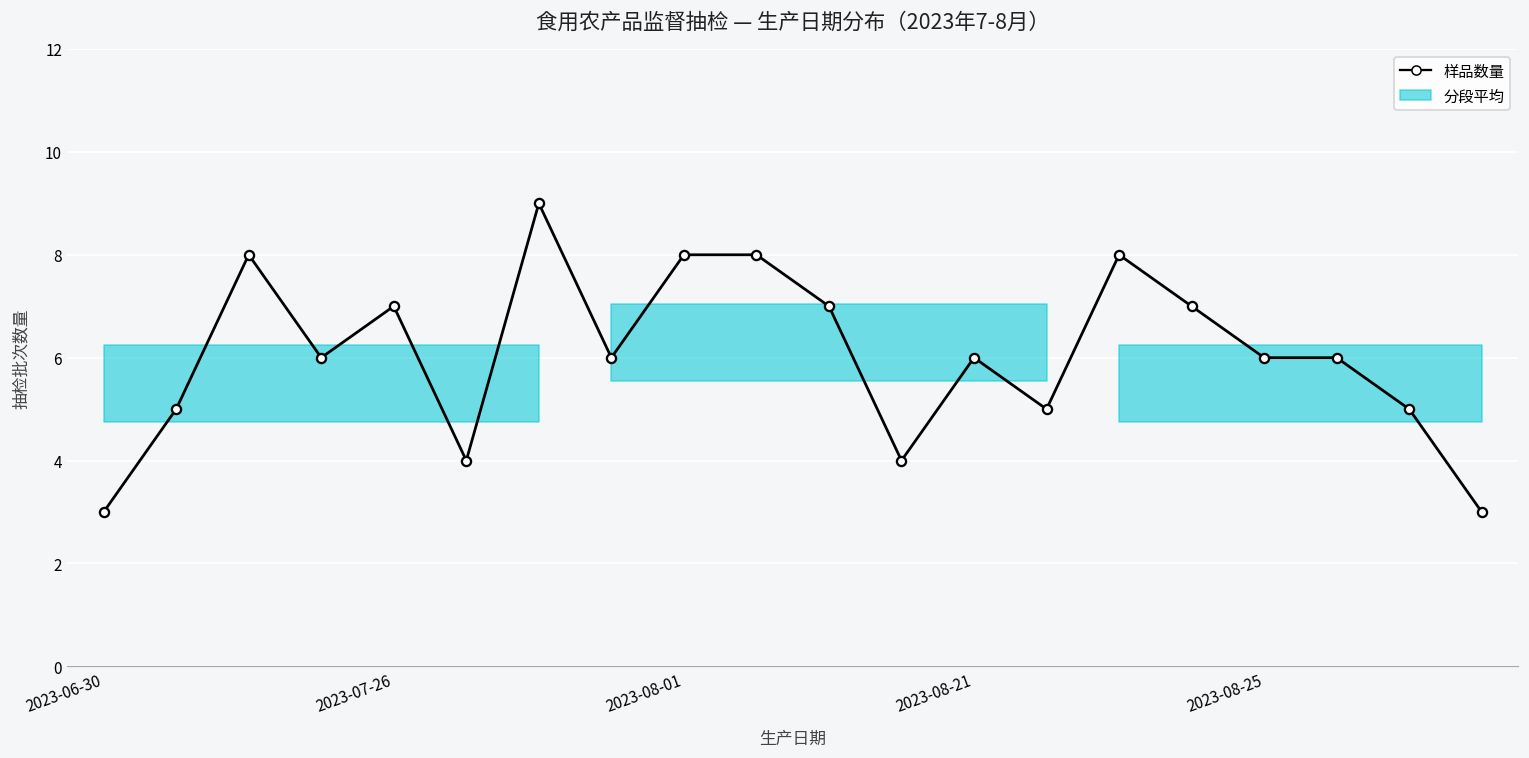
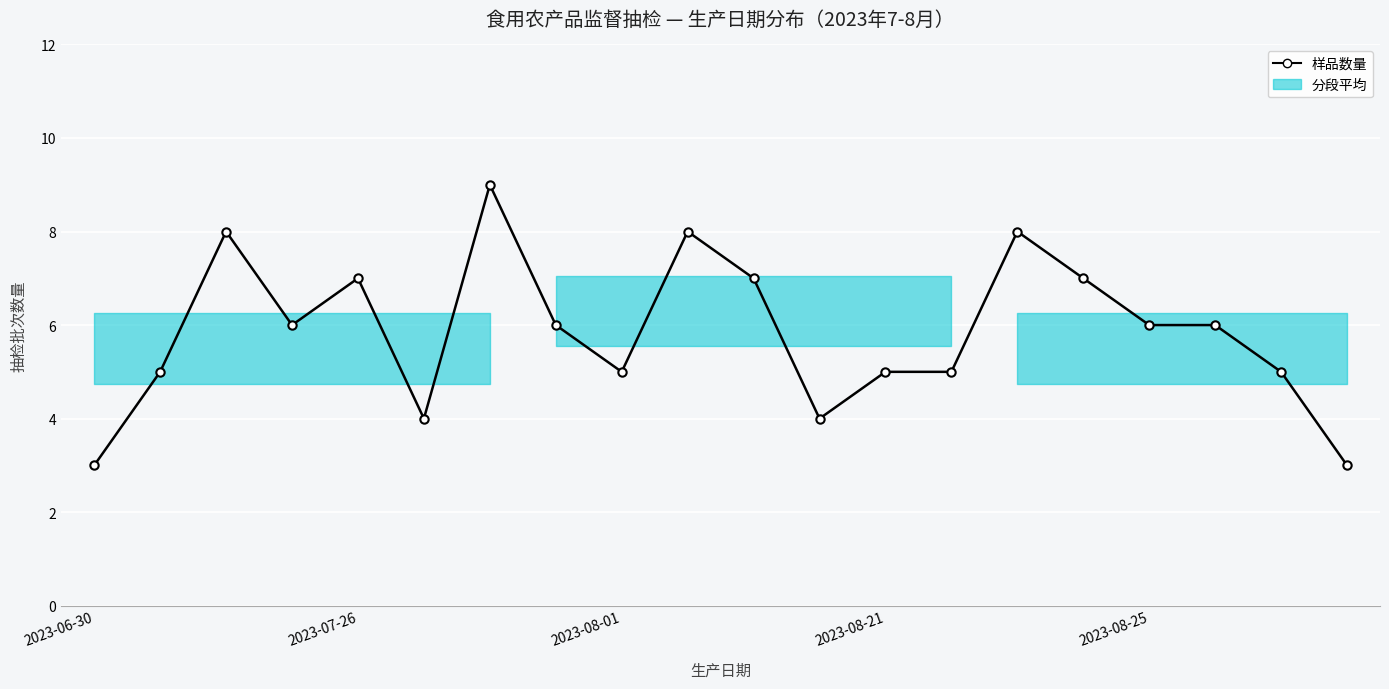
  {
    "样品数量": {
      "2023-06-30": 3,
      "2023-07-26": 7,
-     "2023-08-01": 8,
-     "2023-08-21": 6,
+     "2023-08-01": 5,
+     "2023-08-21": 5,
      "2023-08-25": 6
    }
  }
